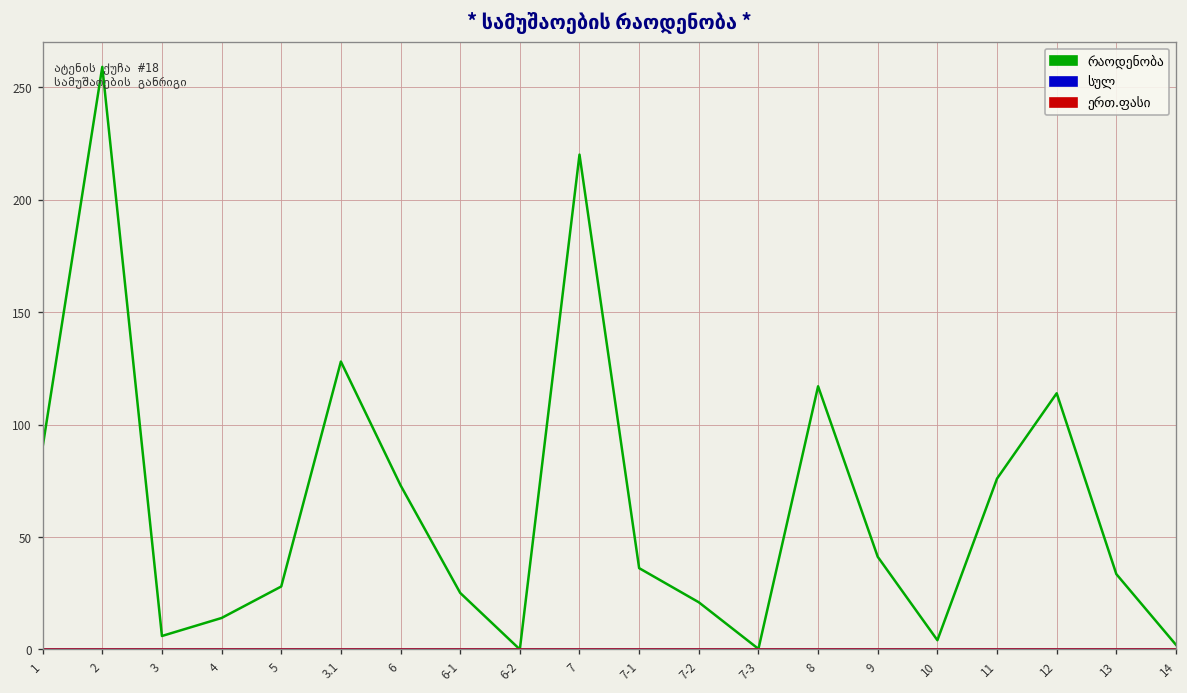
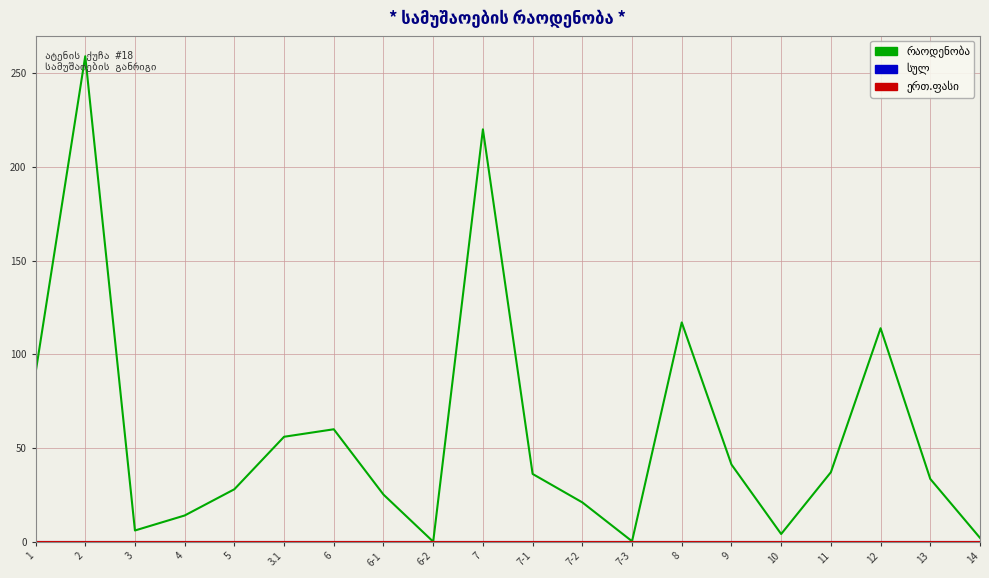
  {
    "რაოდენობა": {
      "1": 90,
      "3": 6,
      "4": 14,
      "5": 28,
-     "3.1": 128,
-     "6": 73,
+     "3.1": 56,
+     "6": 60,
      "6-1": 25,
      "7": 220,
      "7-1": 36,
      "7-2": 21,
      "8": 117,
      "9": 41,
      "10": 4,
-     "11": 76,
+     "11": 37,
      "12": 114,
      "13": 34,
      "14": 2
    },
    "ერთ.ფასი": {
      "1": 0,
      "2": 0,
      "3": 0,
      "4": 0,
      "5": 0,
      "3.1": 0,
      "6": 0,
      "6-1": 0,
      "7": 0,
      "7-1": 0,
      "7-2": 0,
      "8": 0,
      "9": 0,
      "10": 0,
      "11": 0,
      "12": 0,
      "13": 0,
      "14": 0
    }
  }
